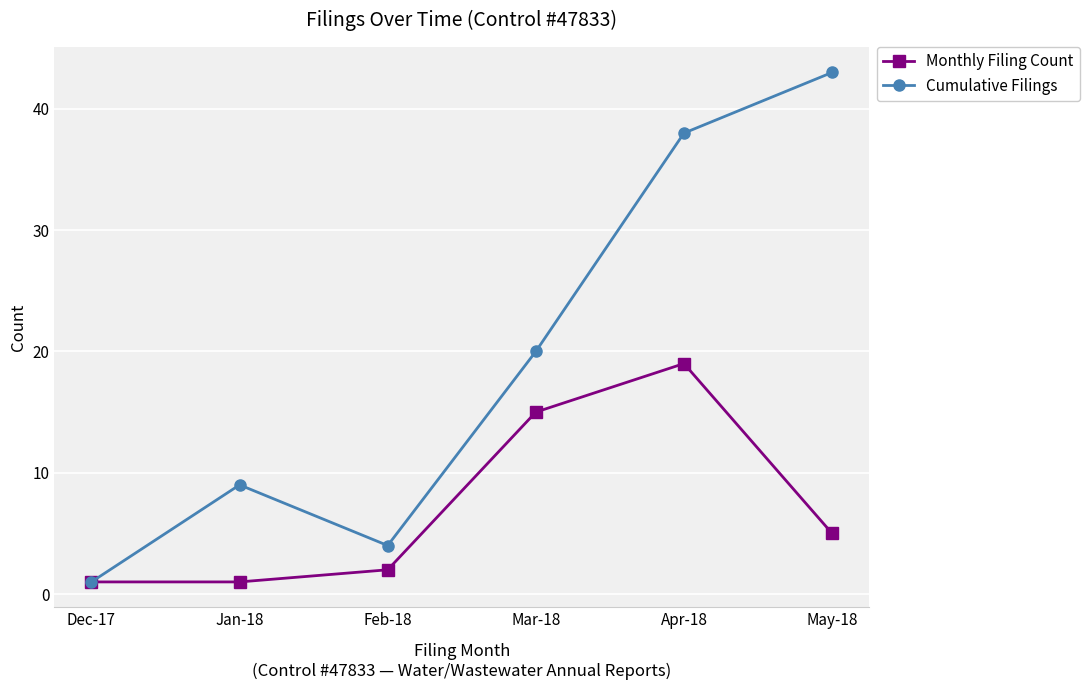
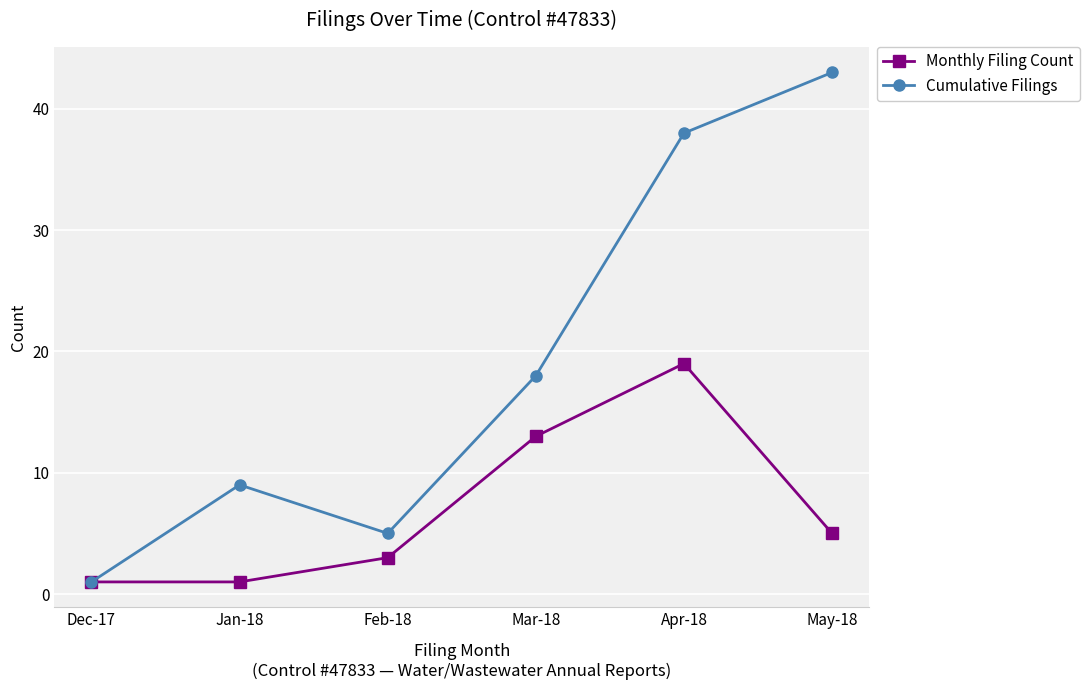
  {
    "Monthly Filing Count": {
      "Jan-18": 1,
-     "Feb-18": 2,
-     "Mar-18": 15,
+     "Feb-18": 3,
+     "Mar-18": 13,
      "Apr-18": 19,
      "May-18": 5
    },
    "Cumulative Filings": {
      "Jan-18": 9,
-     "Feb-18": 4,
-     "Mar-18": 20,
+     "Feb-18": 5,
+     "Mar-18": 18,
      "Apr-18": 38,
      "May-18": 43
    }
  }
